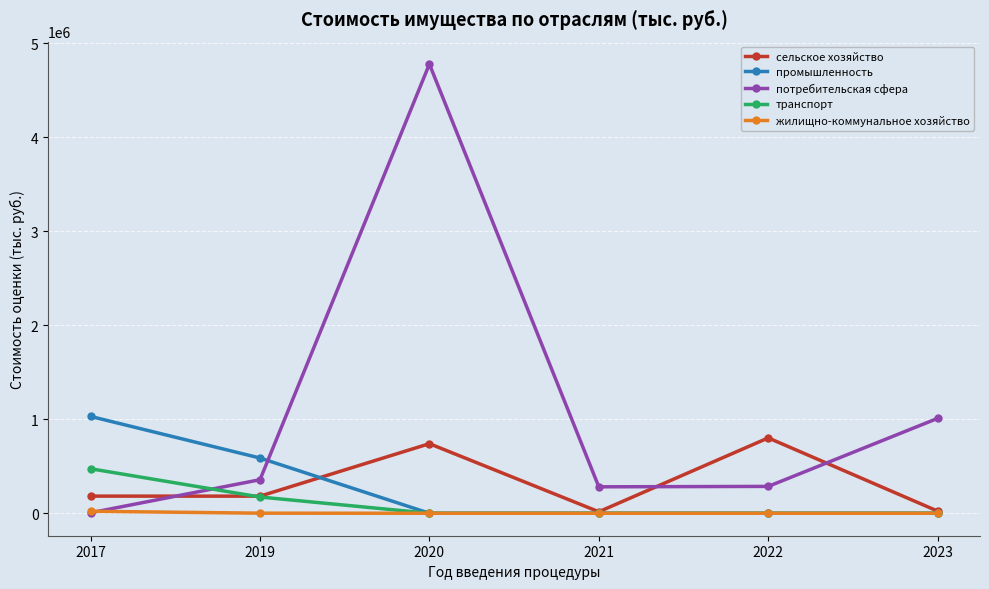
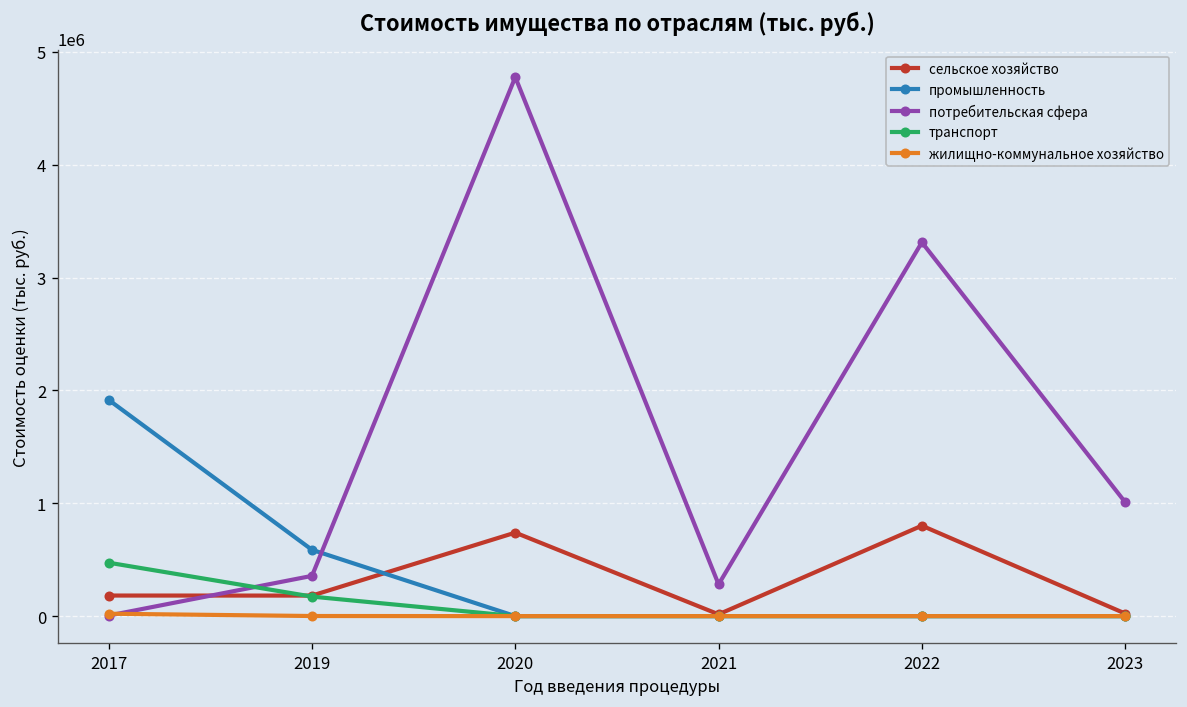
  {
    "сельское хозяйство": {
      "2017": 200000,
      "2020": 700000,
      "2022": 800000
    },
    "промышленность": {
-     "2017": 1000000,
+     "2017": 1900000,
      "2019": 600000
    },
    "потребительская сфера": {
      "2019": 400000,
      "2020": 4800000,
      "2021": 300000,
-     "2022": 300000,
+     "2022": 3300000,
      "2023": 1000000
    },
    "транспорт": {
      "2017": 500000
    },
    "жилищно-коммунальное хозяйство": {
      "2019": 0
    }
  }
